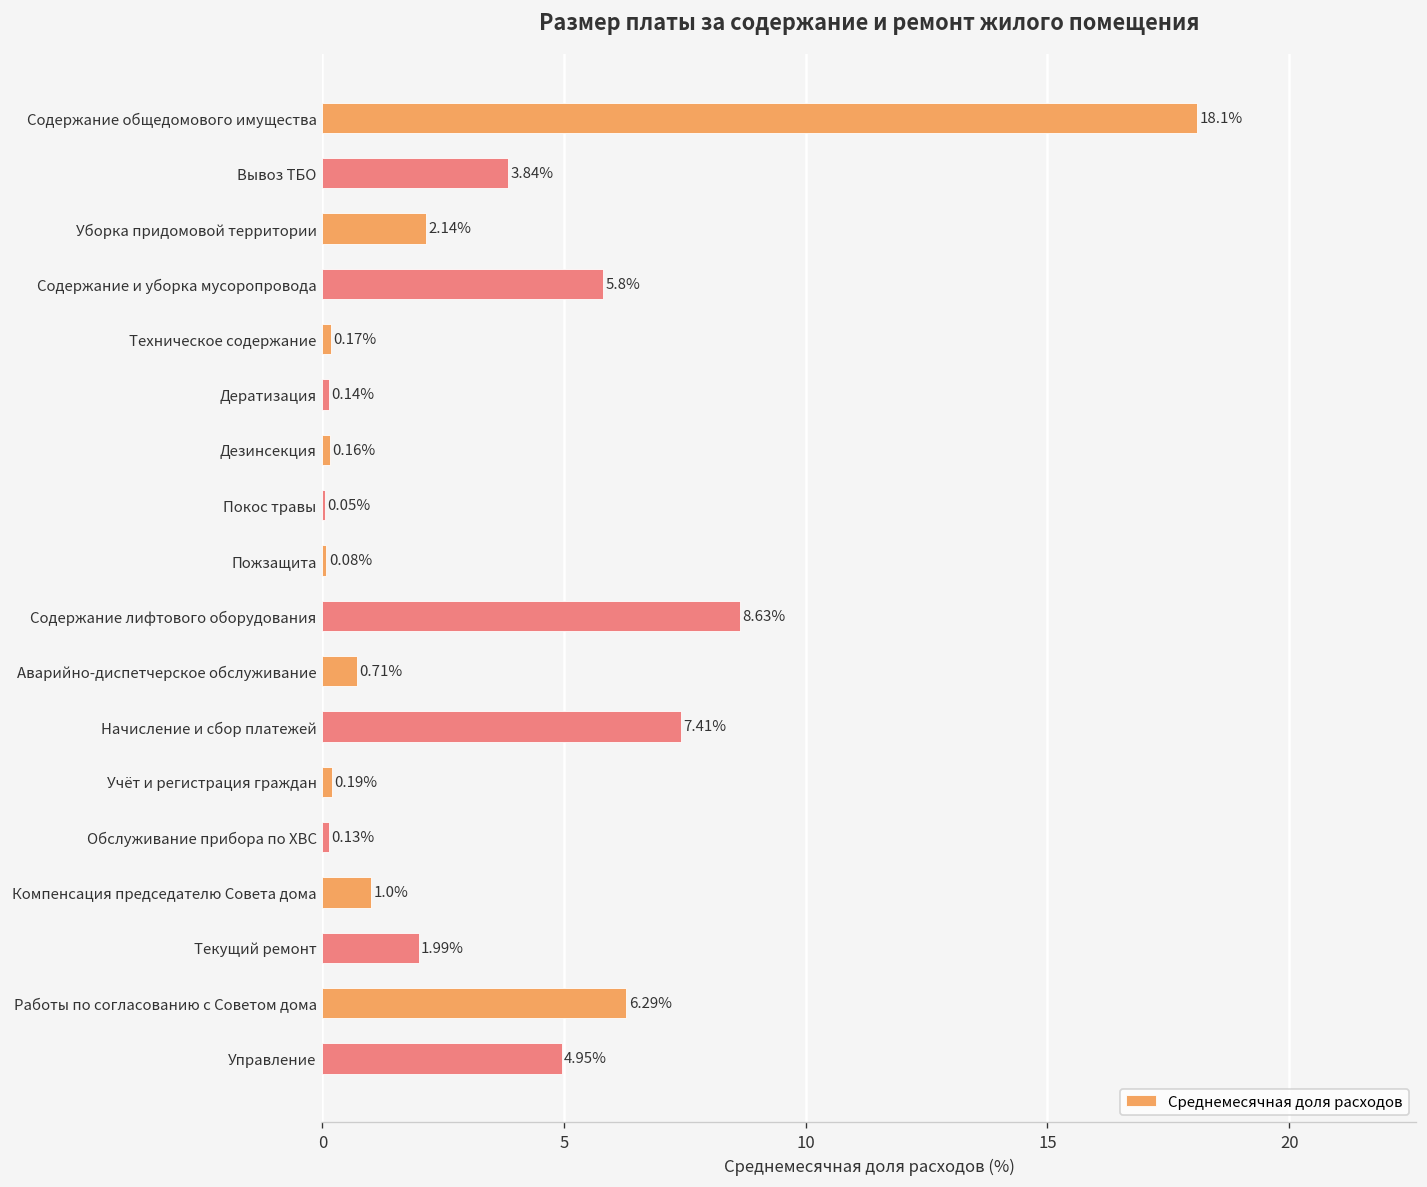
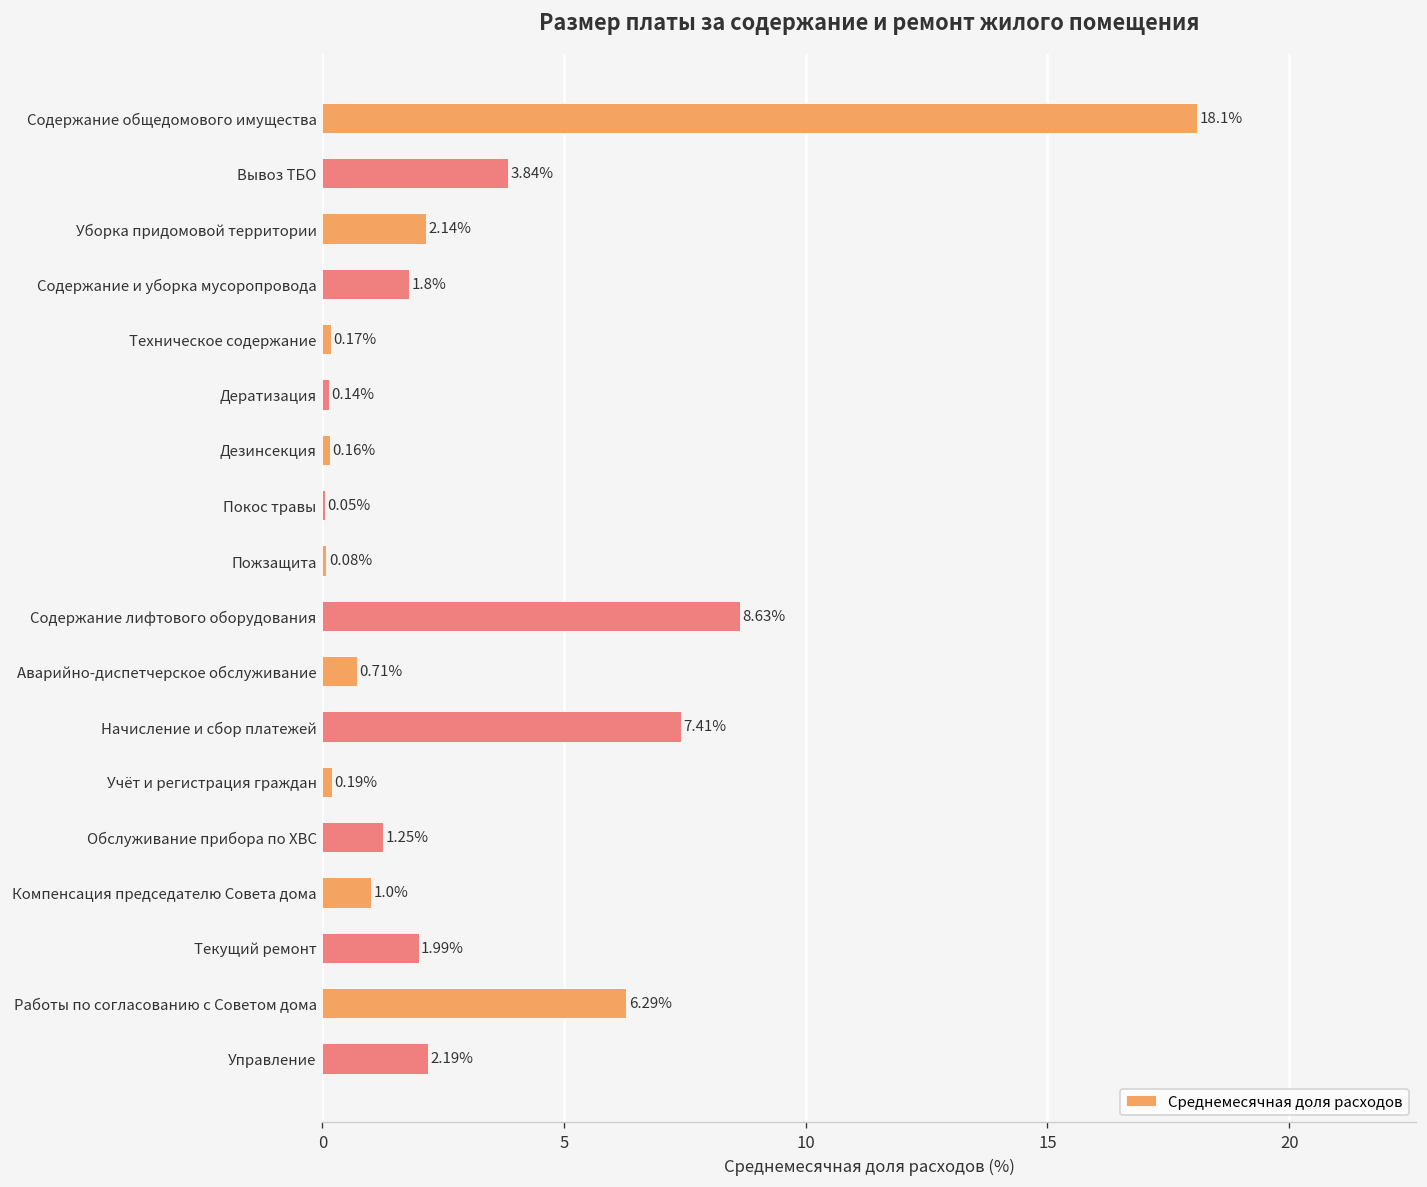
  {
    "Содержание общедомового имущества": "18.1%",
    "Вывоз ТБО": "3.84%",
    "Уборка придомовой территории": "2.14%",
-   "Содержание и уборка мусоропровода": "5.8%",
+   "Содержание и уборка мусоропровода": "1.8%",
    "Техническое содержание": "0.17%",
    "Дератизация": "0.14%",
    "Дезинсекция": "0.16%",
    "Покос травы": "0.05%",
    "Пожзащита": "0.08%",
    "Содержание лифтового оборудования": "8.63%",
    "Аварийно-диспетчерское обслуживание": "0.71%",
    "Начисление и сбор платежей": "7.41%",
    "Учёт и регистрация граждан": "0.19%",
-   "Обслуживание прибора по ХВС": "0.13%",
+   "Обслуживание прибора по ХВС": "1.25%",
    "Компенсация председателю Совета дома": "1.0%",
    "Текущий ремонт": "1.99%",
    "Работы по согласованию с Советом дома": "6.29%",
-   "Управление": "4.95%"
+   "Управление": "2.19%"
  }
